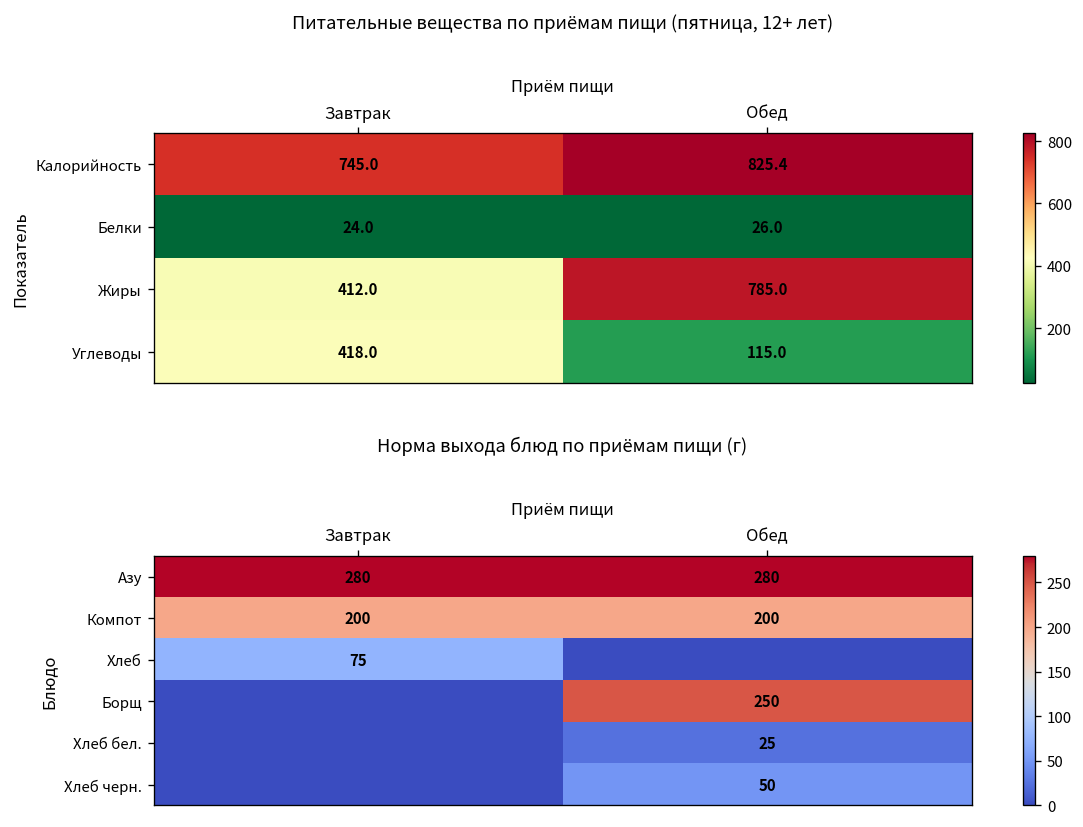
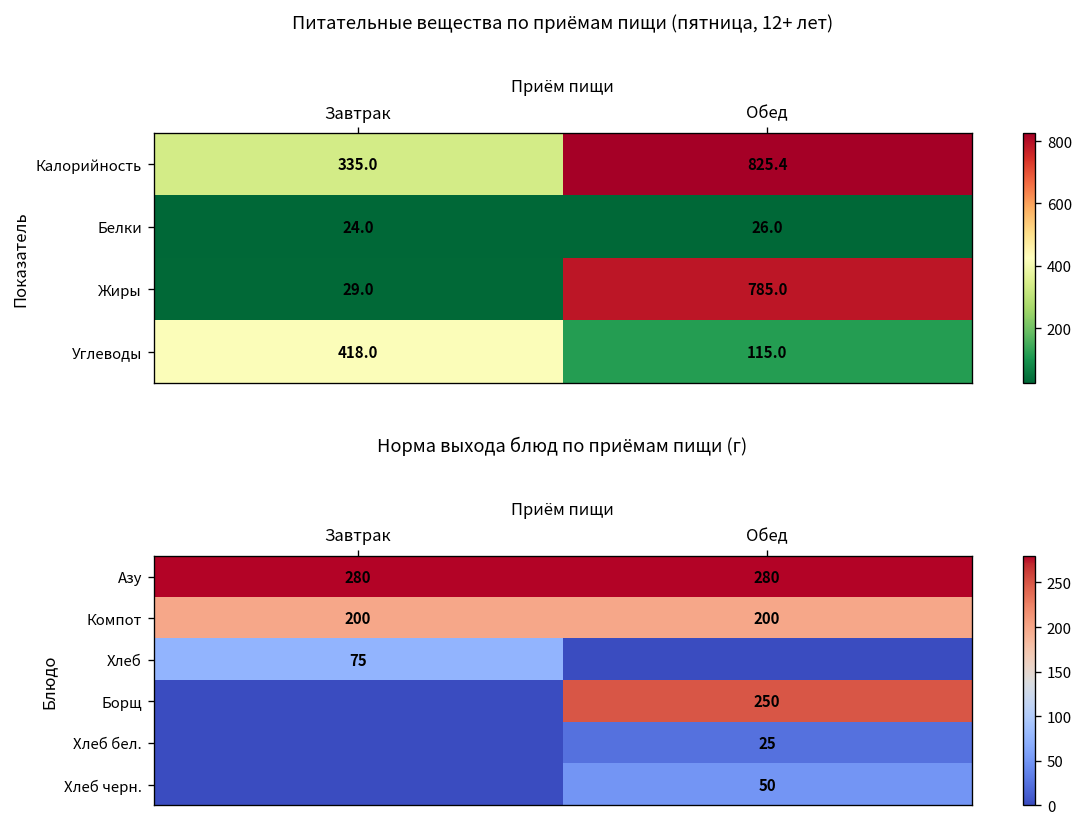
  {
    "Питательные вещества по приёмам пищи (пятница, 12+ лет)": {
      "Калорийность": {
-       "Завтрак": 745.0,
+       "Завтрак": 335.0,
        "Обед": 825.4
      },
      "Белки": {
        "Завтрак": 24.0,
        "Обед": 26.0
      },
      "Жиры": {
-       "Завтрак": 412.0,
+       "Завтрак": 29.0,
        "Обед": 785.0
      },
      "Углеводы": {
        "Завтрак": 418.0,
        "Обед": 115.0
      }
    },
    "Норма выхода блюд по приёмам пищи (г)": {
      "Азу": {
        "Завтрак": 280,
        "Обед": 280
      },
      "Компот": {
        "Завтрак": 200,
        "Обед": 200
      },
      "Хлеб": {
        "Завтрак": 75
      },
      "Борщ": {
        "Обед": 250
      },
      "Хлеб бел.": {
        "Обед": 25
      },
      "Хлеб черн.": {
        "Обед": 50
      }
    }
  }
